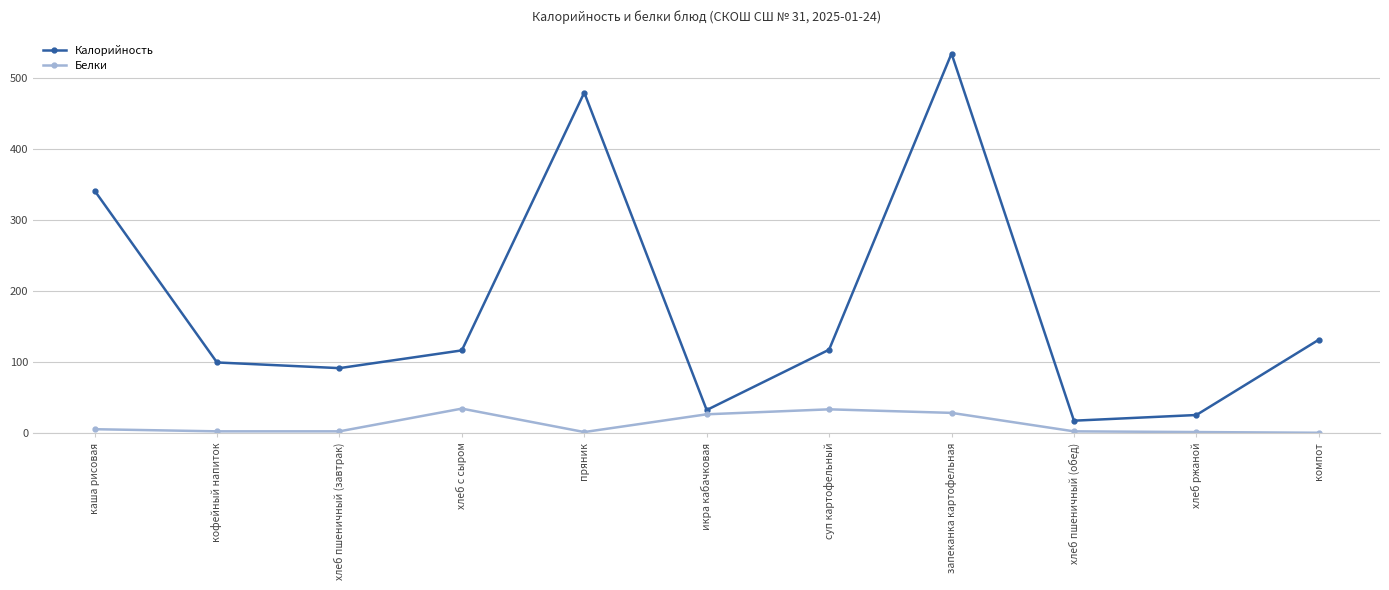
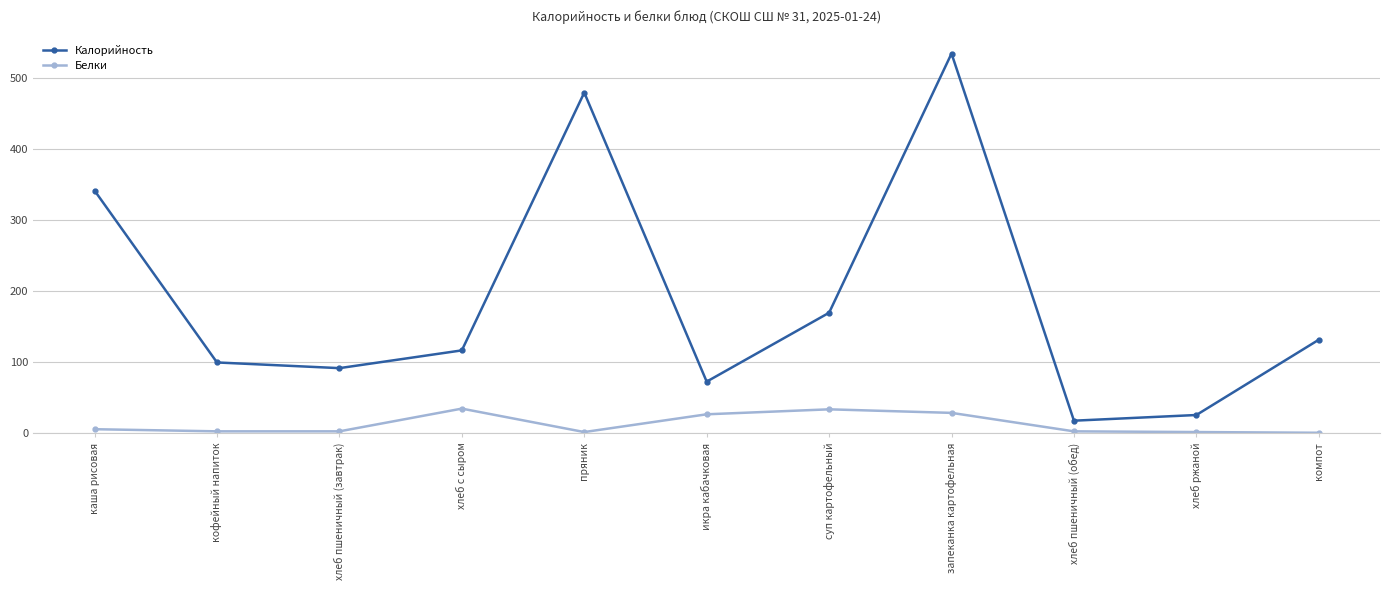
  {
    "Калорийность": {
      "каша рисовая": 340,
      "кофейный напиток": 100,
      "хлеб пшеничный (завтрак)": 90,
      "хлеб с сыром": 120,
      "пряник": 480,
-     "икра кабачковая": 30,
-     "суп картофельный": 120,
+     "икра кабачковая": 70,
+     "суп картофельный": 170,
      "запеканка картофельная": 540,
      "хлеб пшеничный (обед)": 20,
      "хлеб ржаной": 30,
      "компот": 130
    },
    "Белки": {
      "каша рисовая": 10,
      "кофейный напиток": 0,
      "хлеб пшеничный (завтрак)": 0,
      "хлеб с сыром": 40,
      "пряник": 0,
      "икра кабачковая": 30,
      "суп картофельный": 30,
      "запеканка картофельная": 30,
      "хлеб пшеничный (обед)": 0,
      "хлеб ржаной": 0,
      "компот": 0
    }
  }
